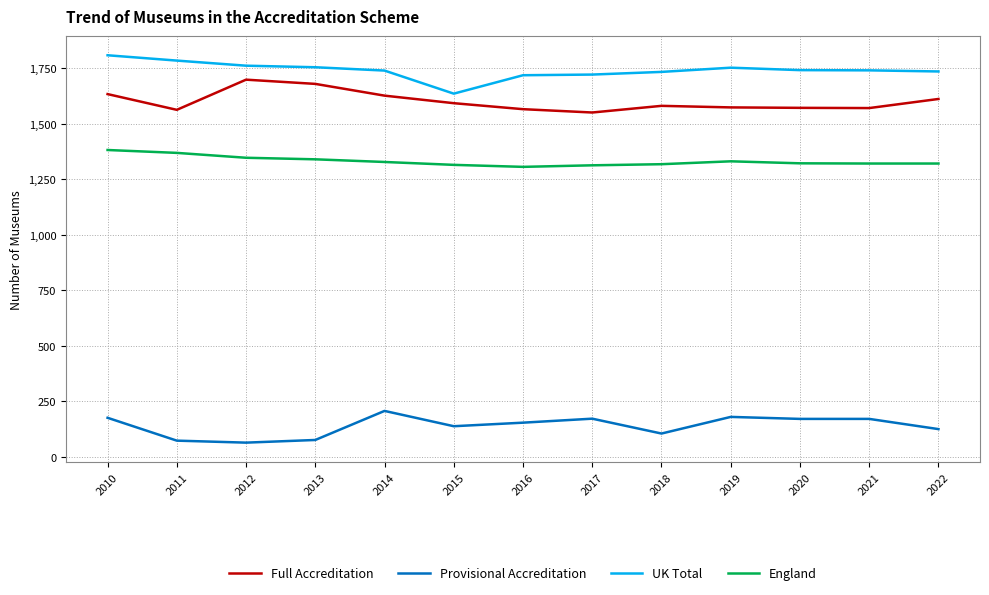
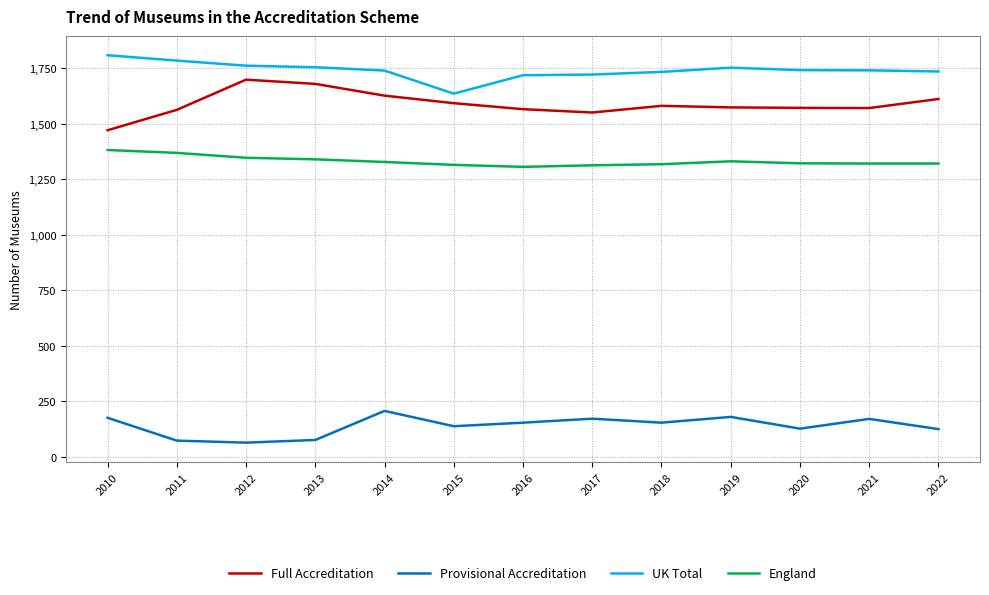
  {
    "Full Accreditation": {
-     "2010": "1,630",
+     "2010": "1,470",
      "2011": "1,560",
      "2012": "1,700",
      "2013": "1,680",
      "2014": "1,630",
      "2015": "1,590",
      "2016": "1,570",
      "2017": "1,550",
      "2018": "1,580",
      "2019": "1,570",
      "2020": "1,570",
      "2021": "1,570",
      "2022": "1,610"
    },
    "Provisional Accreditation": {
      "2010": "180",
      "2011": "70",
      "2012": "60",
      "2013": "80",
      "2014": "210",
      "2015": "140",
      "2016": "150",
      "2017": "170",
-     "2018": "100",
+     "2018": "150",
      "2019": "180",
-     "2020": "170",
+     "2020": "130",
      "2021": "170",
      "2022": "120"
    },
    "UK Total": {
      "2010": "1,810",
      "2011": "1,790",
      "2012": "1,760",
      "2013": "1,760",
      "2014": "1,740",
      "2015": "1,640",
      "2016": "1,720",
      "2017": "1,720",
      "2018": "1,730",
      "2019": "1,750",
      "2020": "1,740",
      "2021": "1,740",
      "2022": "1,740"
    },
    "England": {
      "2010": "1,380",
      "2011": "1,370",
      "2012": "1,350",
      "2013": "1,340",
      "2014": "1,330",
      "2015": "1,320",
      "2016": "1,310",
      "2017": "1,310",
      "2018": "1,320",
      "2019": "1,330",
      "2020": "1,320",
      "2021": "1,320",
      "2022": "1,320"
    }
  }
